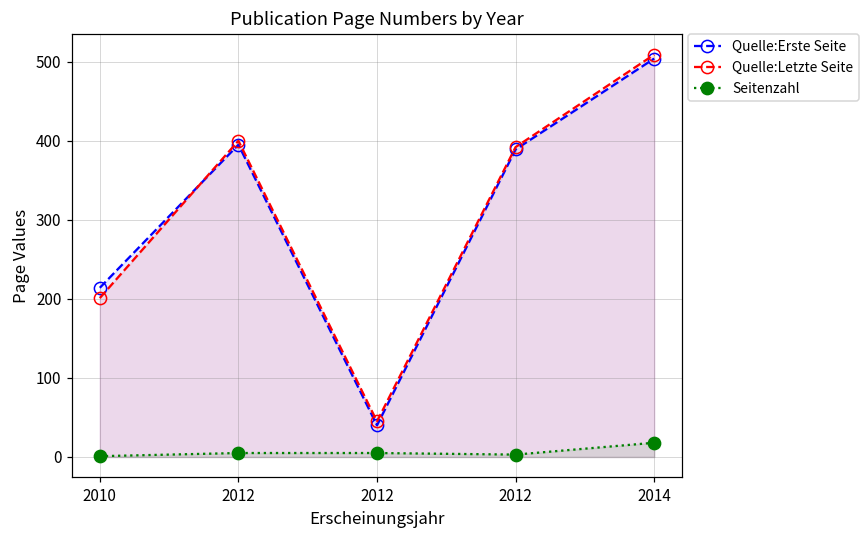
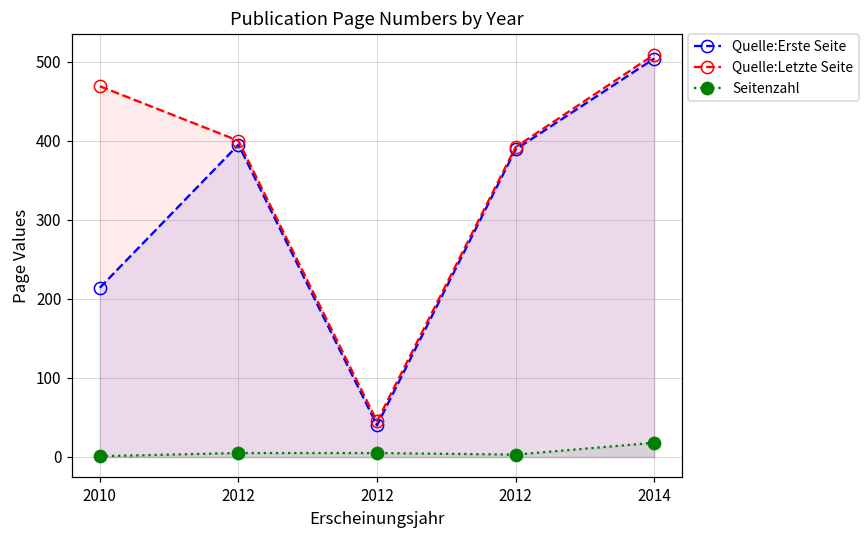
  {
    "Quelle:Erste Seite": {
      "2010": 210,
      "2014": 500
    },
    "Quelle:Letzte Seite": {
-     "2010": 200,
+     "2010": 470,
      "2014": 510
    },
    "Seitenzahl": {
      "2010": 0,
      "2014": 20
    }
  }
